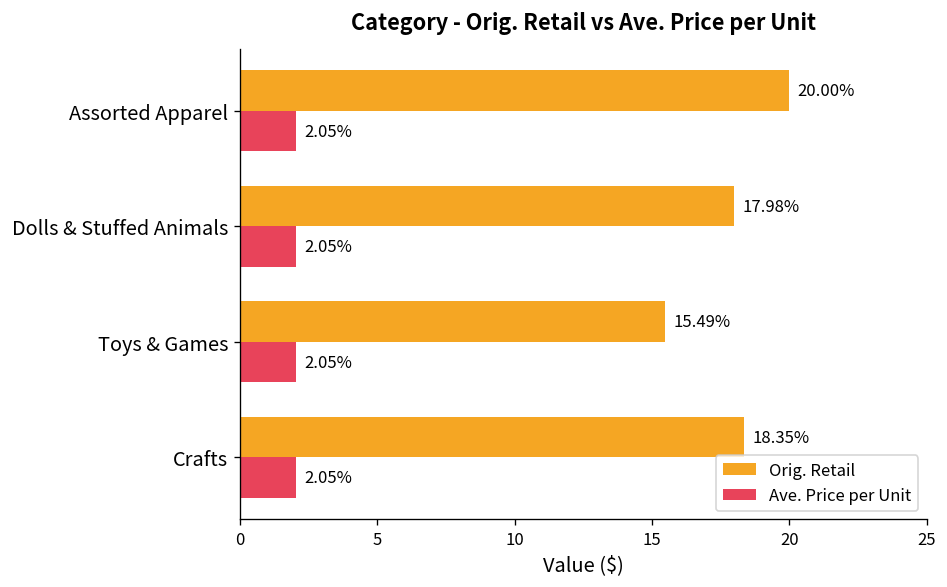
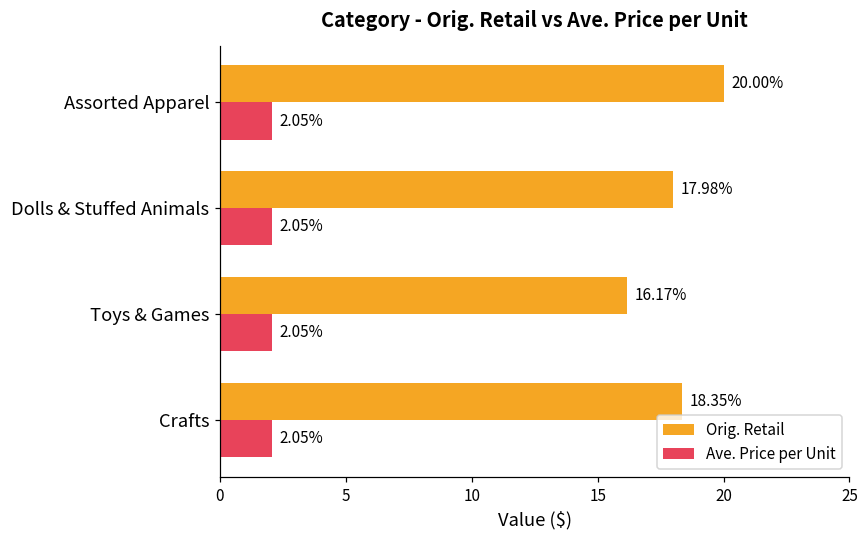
  {
    "Orig. Retail": {
      "Assorted Apparel": "20.00%",
      "Dolls & Stuffed Animals": "17.98%",
-     "Toys & Games": "15.49%",
+     "Toys & Games": "16.17%",
      "Crafts": "18.35%"
    },
    "Ave. Price per Unit": {
      "Assorted Apparel": "2.05%",
      "Dolls & Stuffed Animals": "2.05%",
      "Toys & Games": "2.05%",
      "Crafts": "2.05%"
    }
  }
